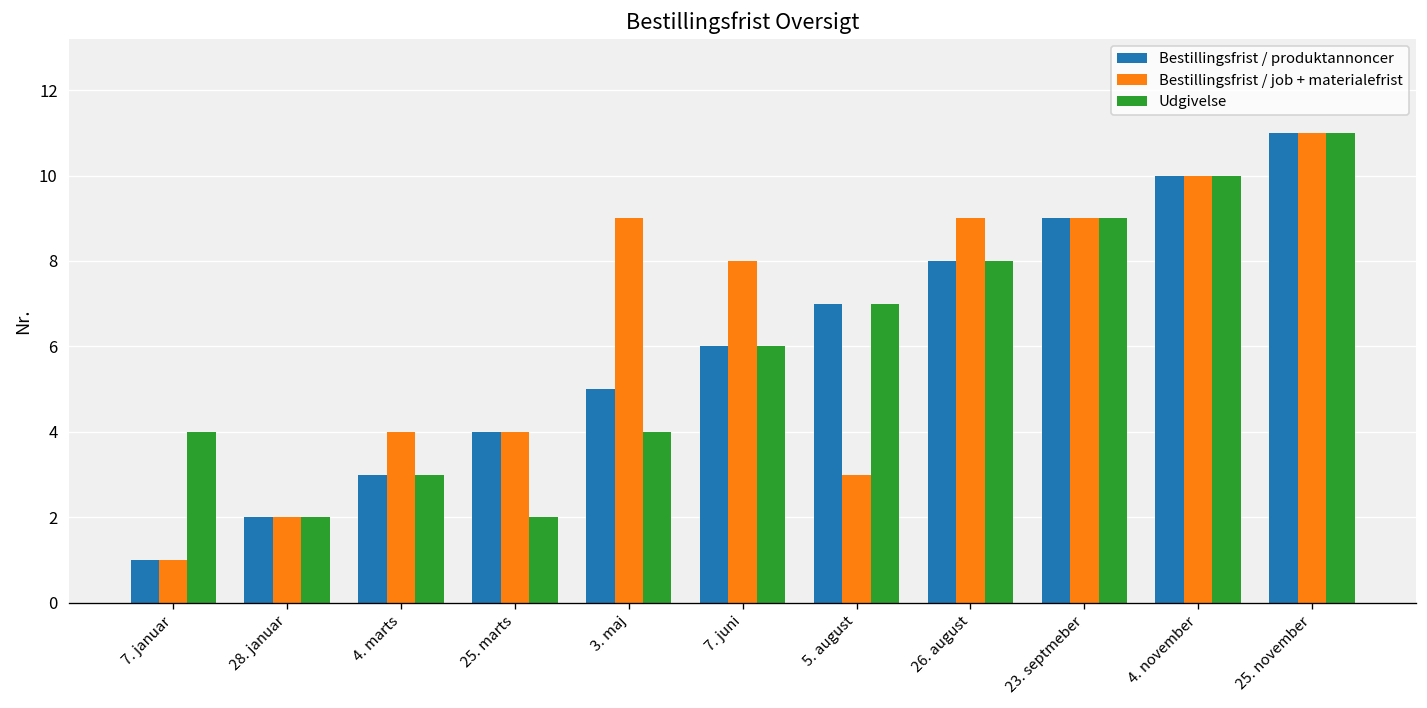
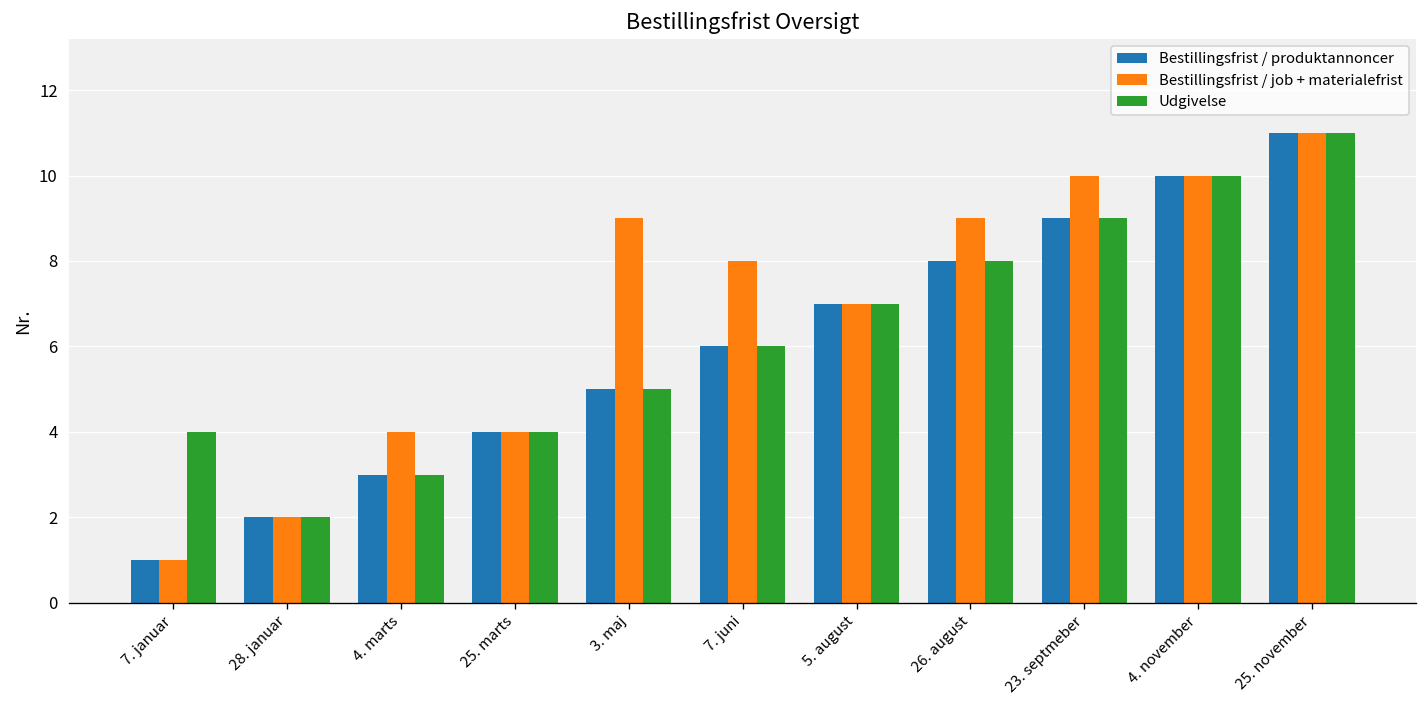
  {
    "Bestillingsfrist / produktannoncer": {
      "7. januar": 1,
      "28. januar": 2,
      "4. marts": 3,
      "25. marts": 4,
      "3. maj": 5,
      "7. juni": 6,
      "5. august": 7,
      "26. august": 8,
      "23. septmeber": 9,
      "4. november": 10,
      "25. november": 11
    },
    "Bestillingsfrist / job + materialefrist": {
      "7. januar": 1,
      "28. januar": 2,
      "4. marts": 4,
      "25. marts": 4,
      "3. maj": 9,
      "7. juni": 8,
-     "5. august": 3,
+     "5. august": 7,
      "26. august": 9,
-     "23. septmeber": 9,
+     "23. septmeber": 10,
      "4. november": 10,
      "25. november": 11
    },
    "Udgivelse": {
      "7. januar": 4,
      "28. januar": 2,
      "4. marts": 3,
-     "25. marts": 2,
-     "3. maj": 4,
+     "25. marts": 4,
+     "3. maj": 5,
      "7. juni": 6,
      "5. august": 7,
      "26. august": 8,
      "23. septmeber": 9,
      "4. november": 10,
      "25. november": 11
    }
  }
